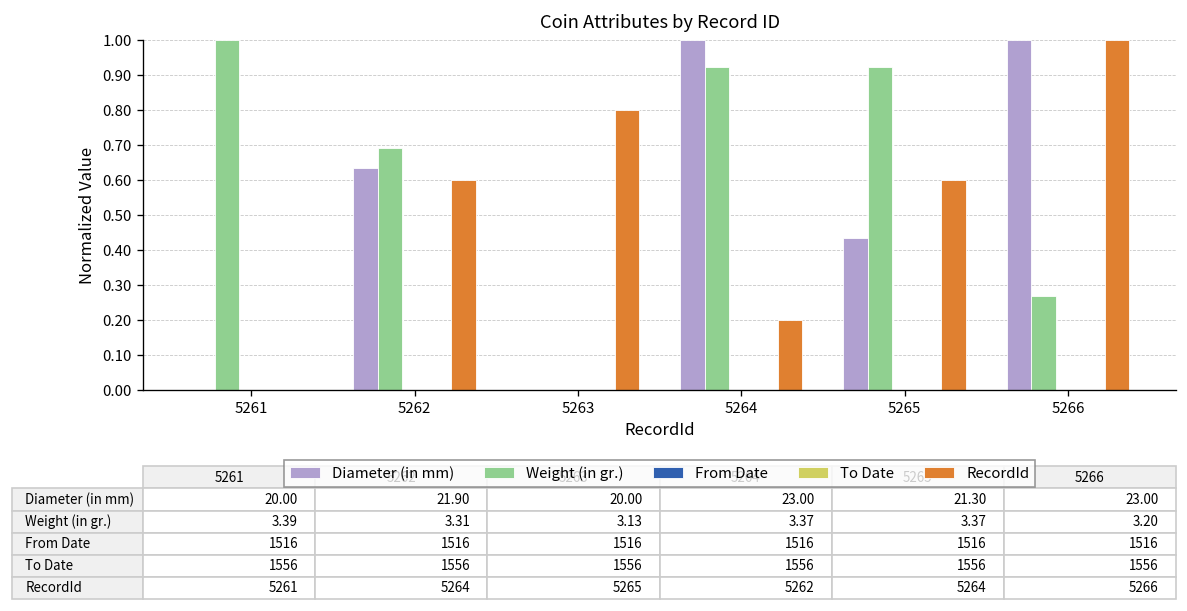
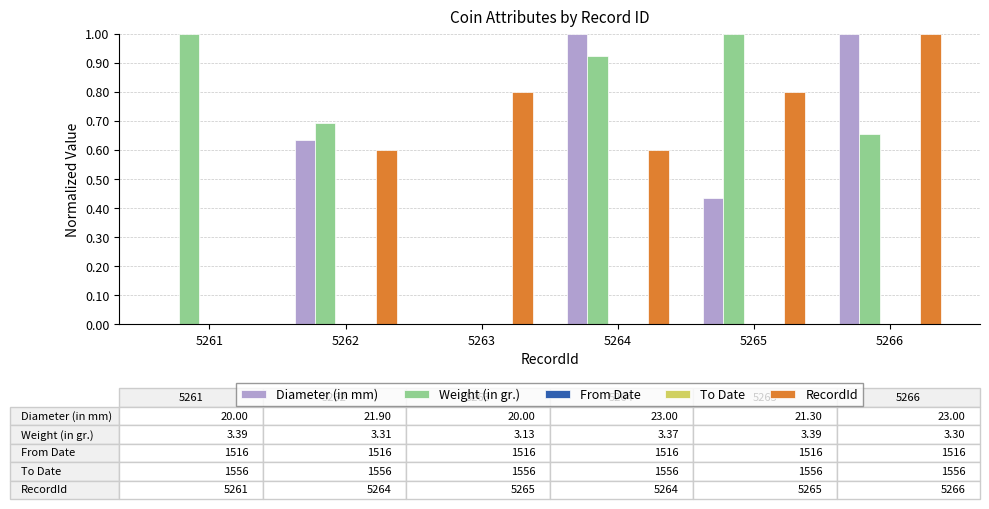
  {
    "Diameter (in mm)": {
      "5261": 0.00,
      "5262": 0.63,
      "5263": 0.00,
      "5264": 1.00,
      "5265": 0.43,
      "5266": 1.00
    },
    "Weight (in gr.)": {
-     "5265": 3.37,
-     "5266": 3.20
+     "5265": 3.39,
+     "5266": 3.30
    },
    "From Date": {
      "5261": 0.00,
      "5262": 0.00,
      "5263": 0.00,
      "5264": 0.00,
      "5265": 0.00,
      "5266": 0.00
    },
    "To Date": {
      "5261": 0.00,
      "5262": 0.00,
      "5263": 0.00,
      "5264": 0.00,
      "5265": 0.00,
      "5266": 0.00
    },
    "RecordId": {
-     "5264": 5262,
-     "5265": 5264
+     "5264": 5264,
+     "5265": 5265
    }
  }
